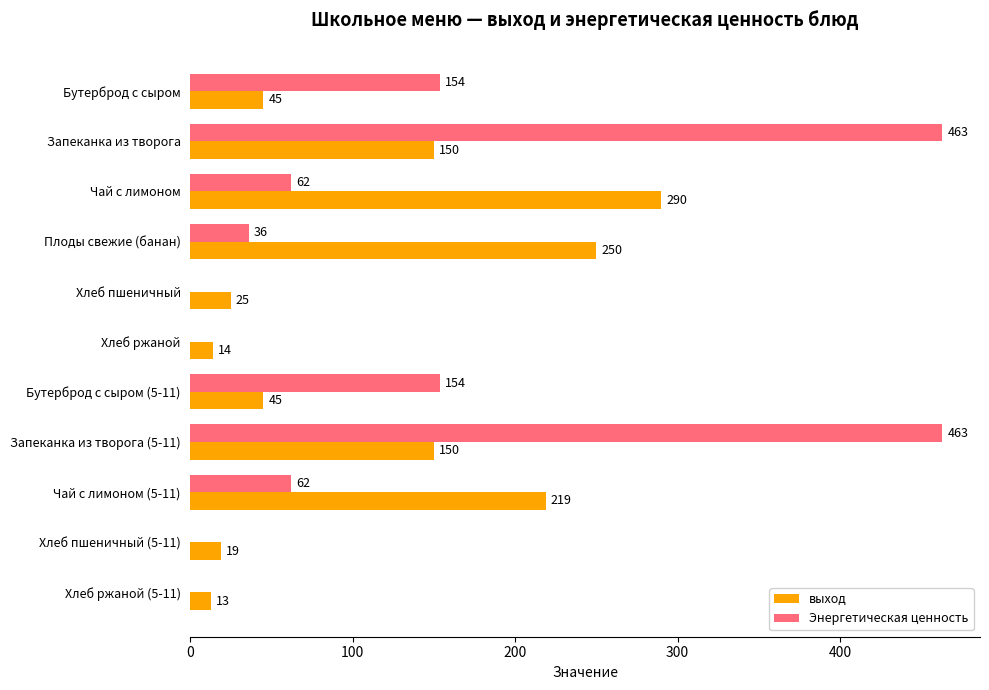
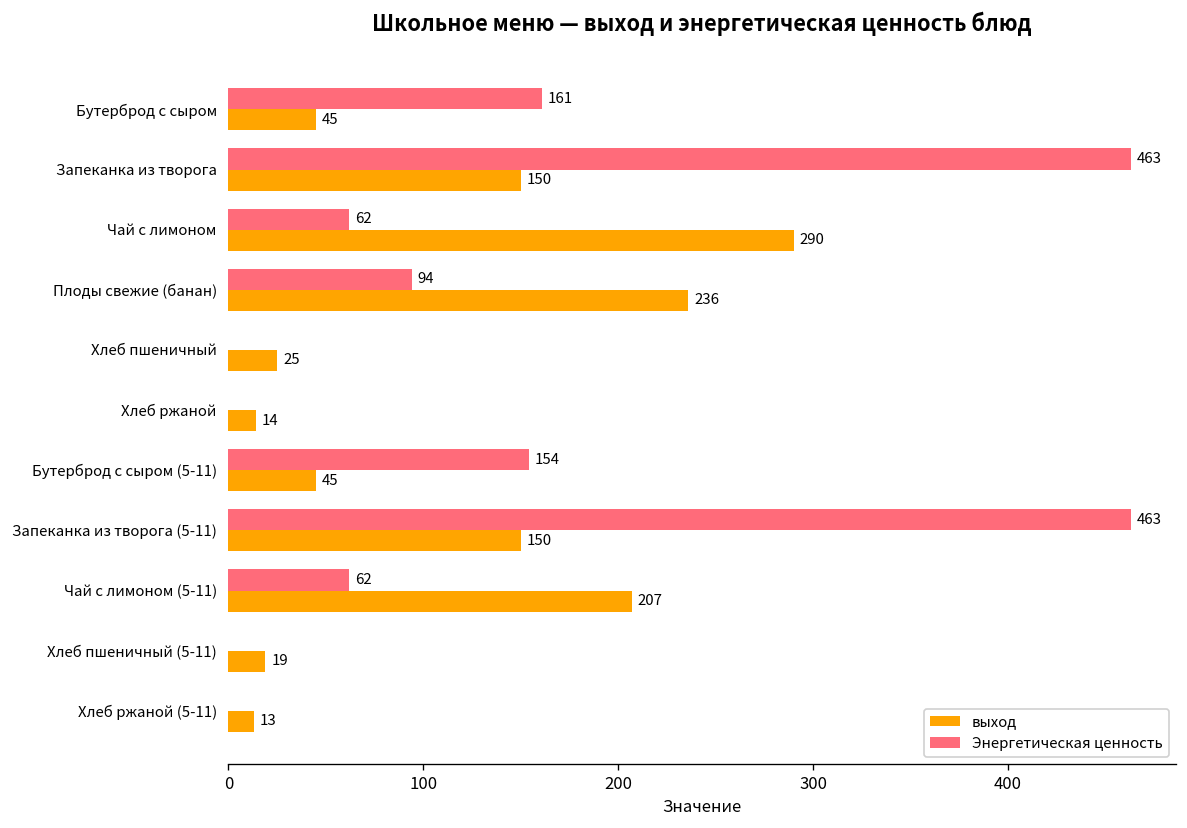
  {
    "выход": {
      "Бутерброд с сыром": 45,
      "Запеканка из творога": 150,
      "Чай с лимоном": 290,
-     "Плоды свежие (банан)": 250,
+     "Плоды свежие (банан)": 236,
      "Хлеб пшеничный": 25,
      "Хлеб ржаной": 14,
      "Бутерброд с сыром (5-11)": 45,
      "Запеканка из творога (5-11)": 150,
-     "Чай с лимоном (5-11)": 219,
+     "Чай с лимоном (5-11)": 207,
      "Хлеб пшеничный (5-11)": 19,
      "Хлеб ржаной (5-11)": 13
    },
    "Энергетическая ценность": {
-     "Бутерброд с сыром": 154,
+     "Бутерброд с сыром": 161,
      "Запеканка из творога": 463,
      "Чай с лимоном": 62,
-     "Плоды свежие (банан)": 36,
+     "Плоды свежие (банан)": 94,
      "Бутерброд с сыром (5-11)": 154,
      "Запеканка из творога (5-11)": 463,
      "Чай с лимоном (5-11)": 62
    }
  }
